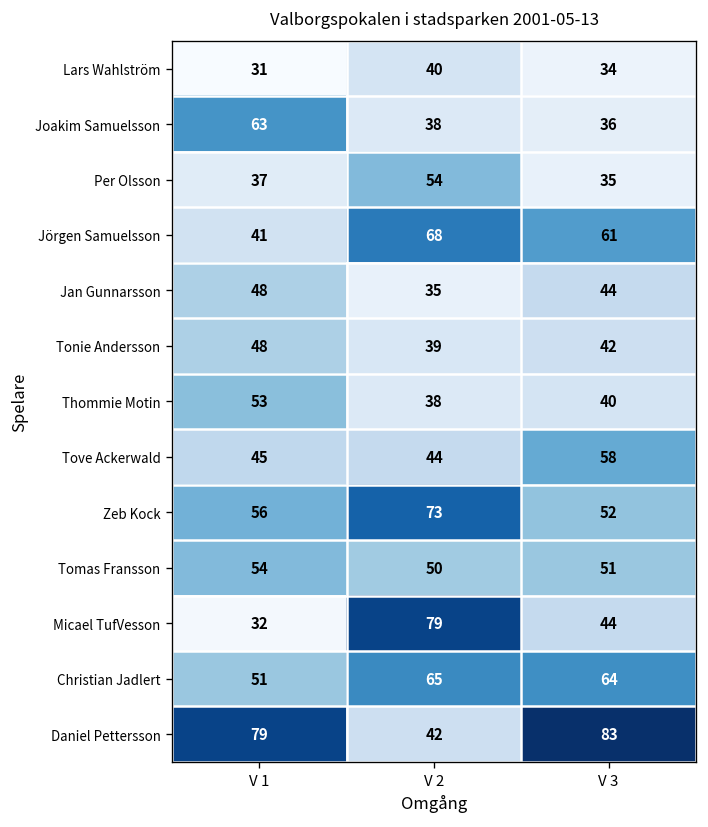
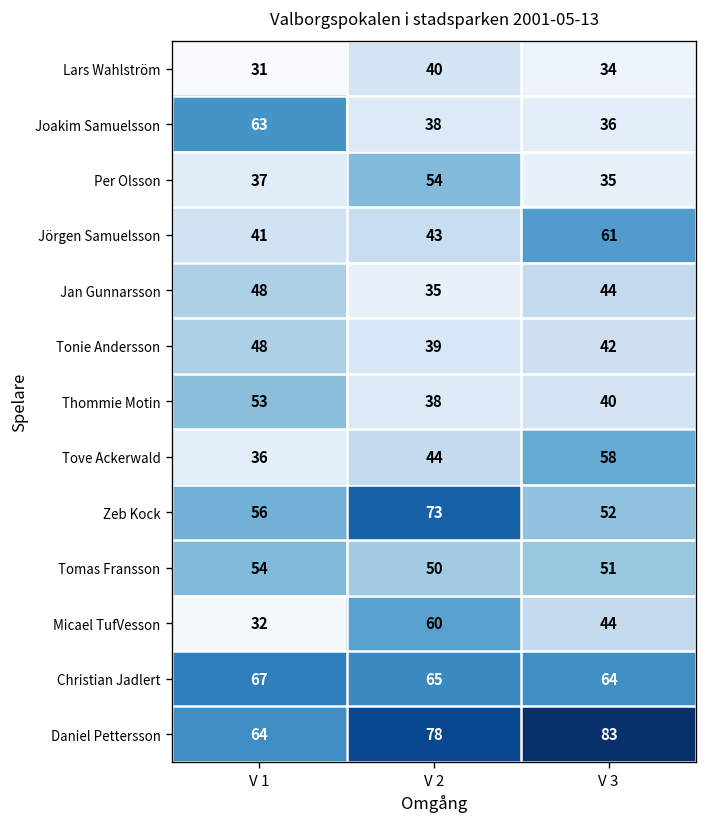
  {
    "Lars Wahlström": {
      "V 1": 31,
      "V 2": 40,
      "V 3": 34
    },
    "Joakim Samuelsson": {
      "V 1": 63,
      "V 2": 38,
      "V 3": 36
    },
    "Per Olsson": {
      "V 1": 37,
      "V 2": 54,
      "V 3": 35
    },
    "Jörgen Samuelsson": {
      "V 1": 41,
-     "V 2": 68,
+     "V 2": 43,
      "V 3": 61
    },
    "Jan Gunnarsson": {
      "V 1": 48,
      "V 2": 35,
      "V 3": 44
    },
    "Tonie Andersson": {
      "V 1": 48,
      "V 2": 39,
      "V 3": 42
    },
    "Thommie Motin": {
      "V 1": 53,
      "V 2": 38,
      "V 3": 40
    },
    "Tove Ackerwald": {
-     "V 1": 45,
+     "V 1": 36,
      "V 2": 44,
      "V 3": 58
    },
    "Zeb Kock": {
      "V 1": 56,
      "V 2": 73,
      "V 3": 52
    },
    "Tomas Fransson": {
      "V 1": 54,
      "V 2": 50,
      "V 3": 51
    },
    "Micael TufVesson": {
      "V 1": 32,
-     "V 2": 79,
+     "V 2": 60,
      "V 3": 44
    },
    "Christian Jadlert": {
-     "V 1": 51,
+     "V 1": 67,
      "V 2": 65,
      "V 3": 64
    },
    "Daniel Pettersson": {
-     "V 1": 79,
-     "V 2": 42,
+     "V 1": 64,
+     "V 2": 78,
      "V 3": 83
    }
  }
